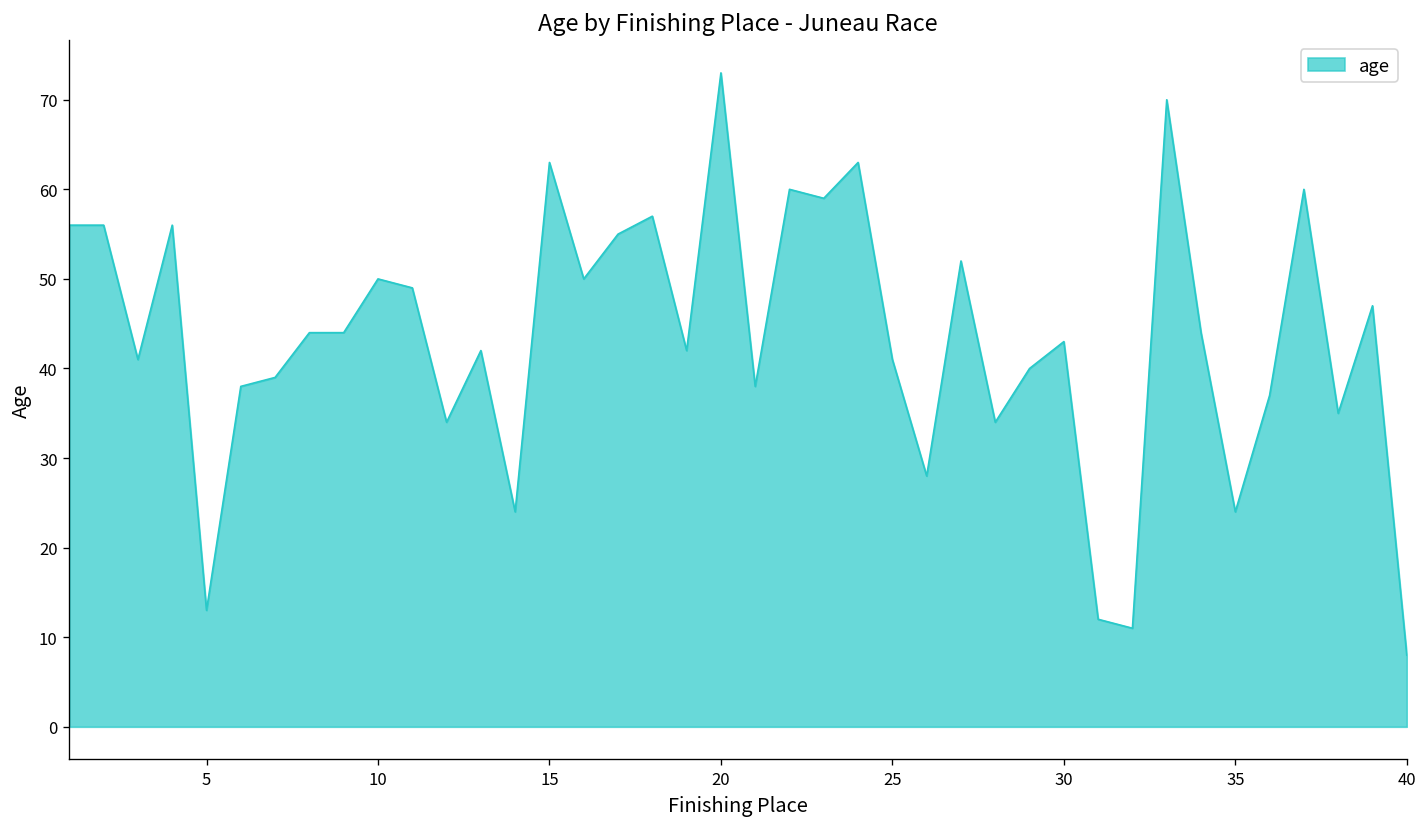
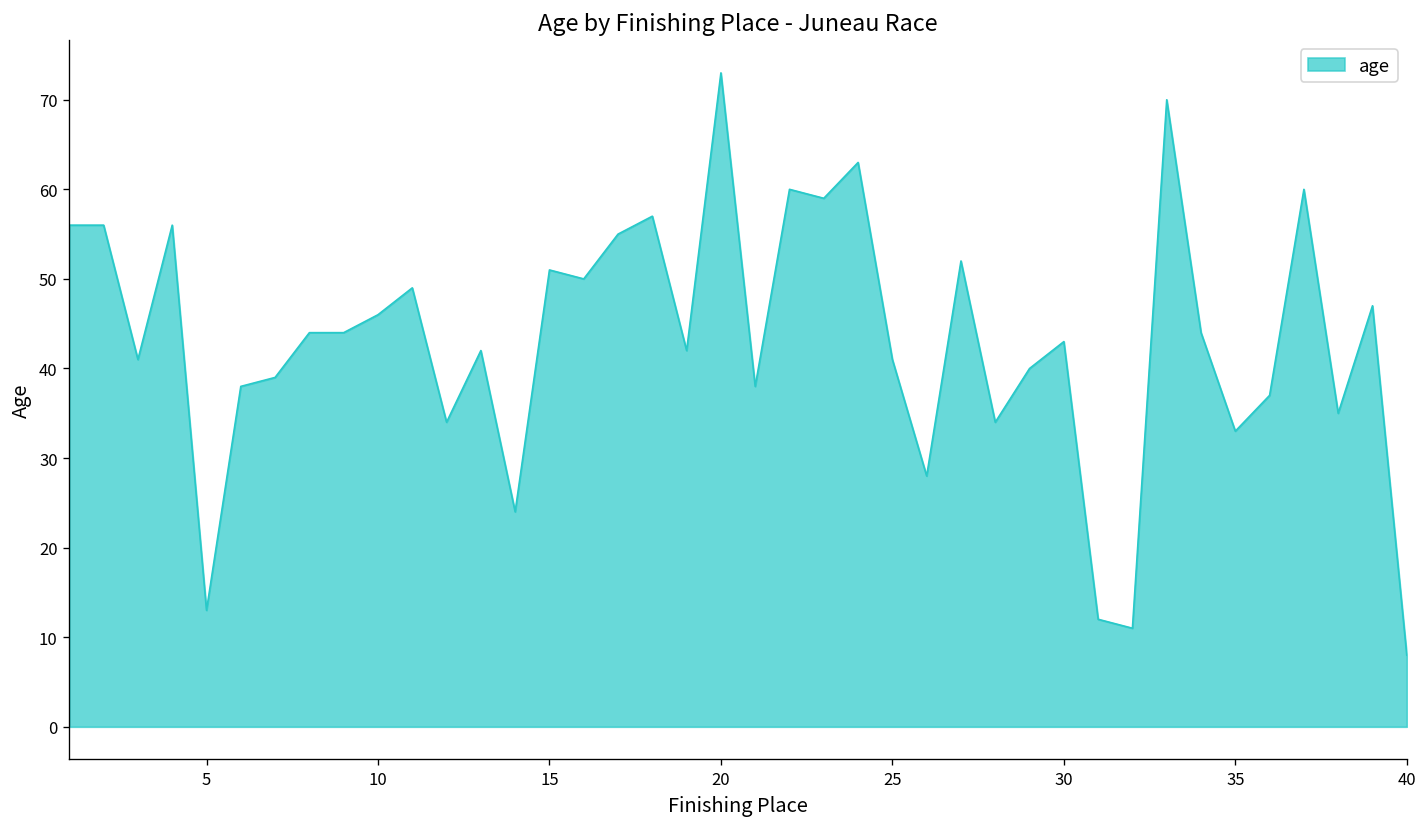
  {
    "5": 13,
-   "10": 50,
-   "15": 63,
+   "10": 46,
+   "15": 51,
    "20": 73,
    "25": 41,
    "30": 43,
-   "35": 24,
+   "35": 33,
    "40": 8
  }
